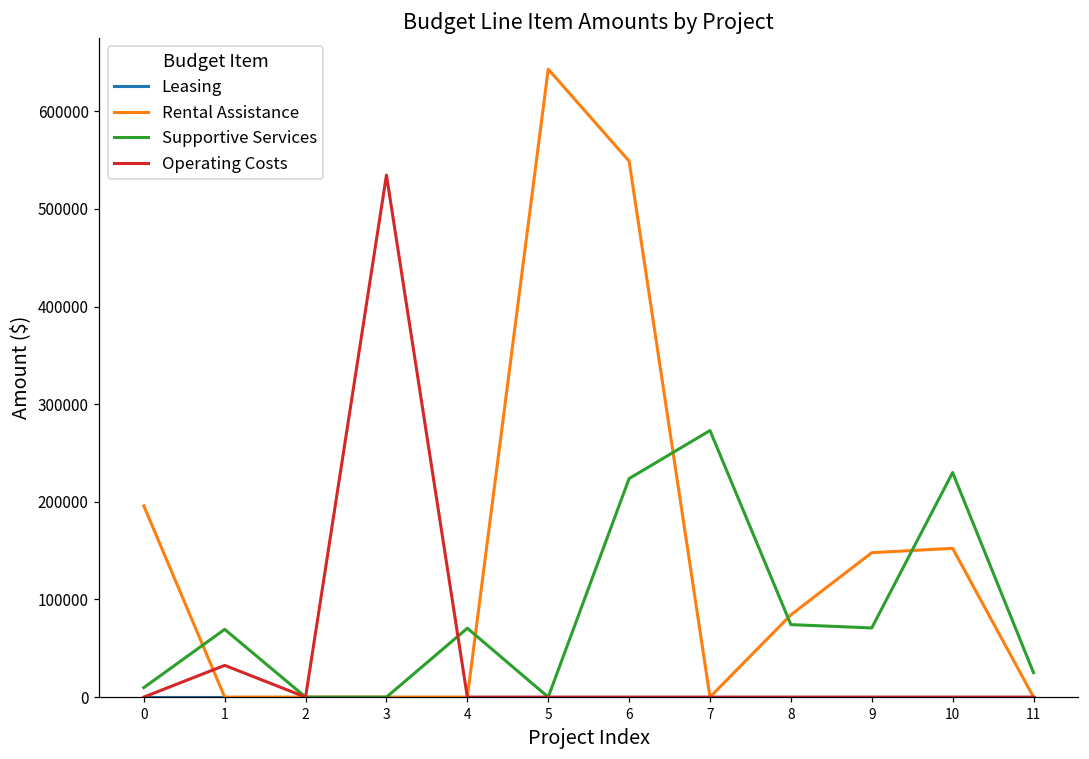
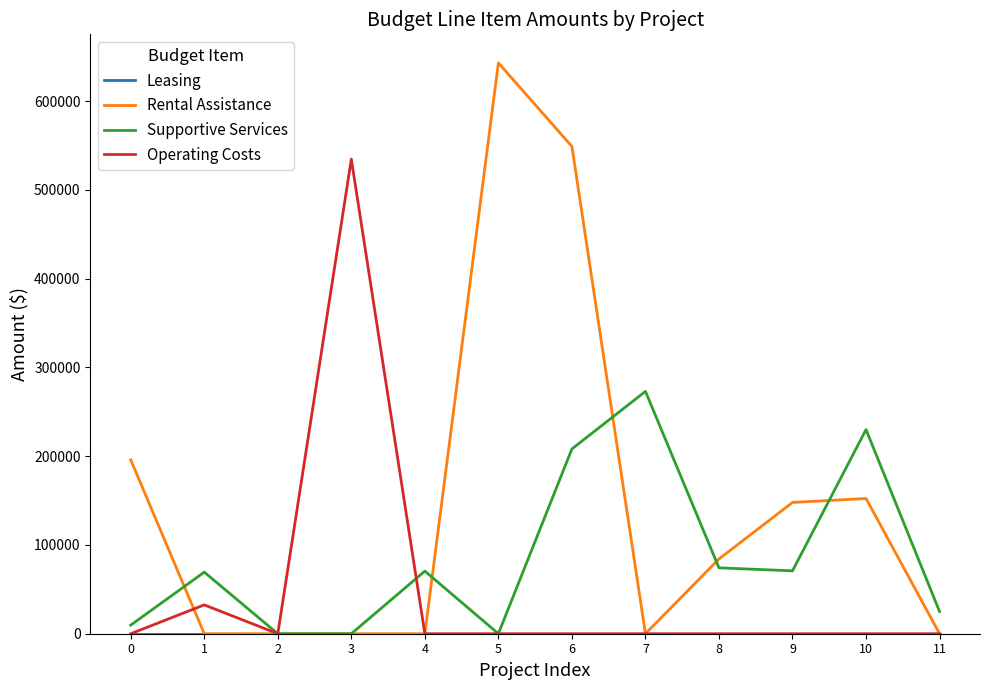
  {
    "Rental Assistance": {
      "0": 200000,
      "5": 640000,
      "6": 550000,
      "8": 80000,
      "9": 150000,
      "10": 150000
    },
    "Supportive Services": {
      "0": 10000,
      "1": 70000,
      "4": 70000,
-     "6": 220000,
+     "6": 210000,
      "7": 270000,
      "8": 70000,
      "9": 70000,
      "10": 230000,
      "11": 30000
    },
    "Operating Costs": {
      "1": 30000,
      "3": 530000
    }
  }
